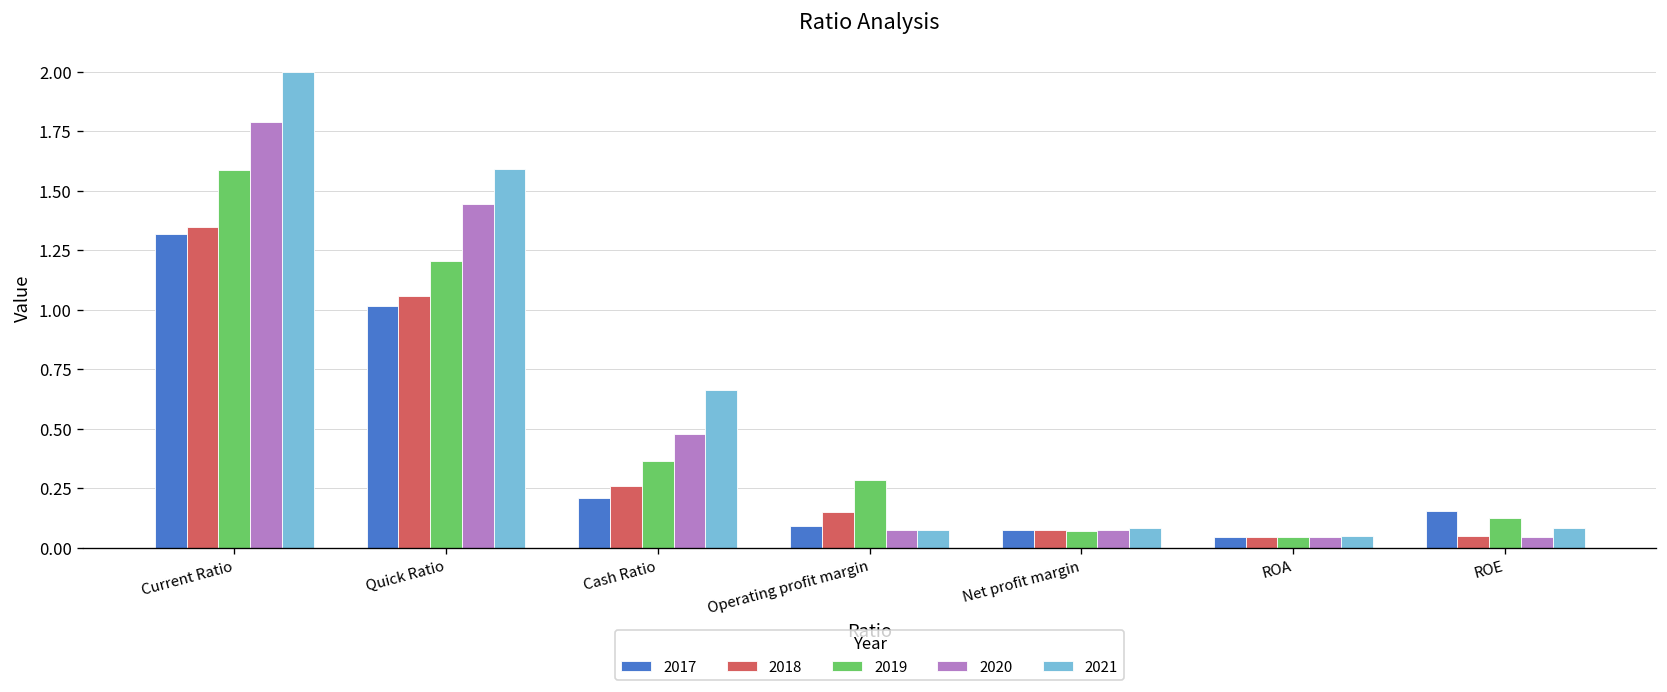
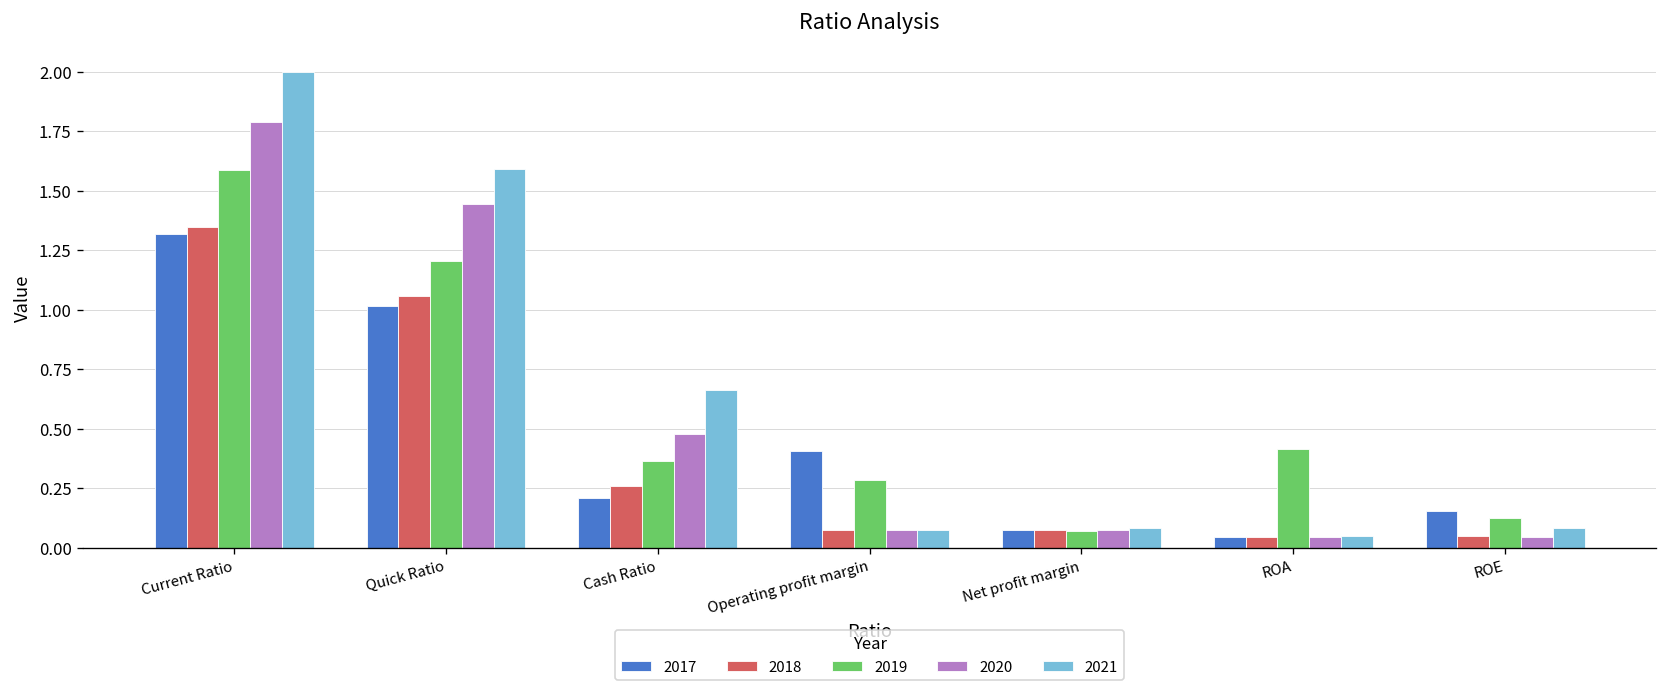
  {
    "2017": {
      "Current Ratio": 1.32,
      "Quick Ratio": 1.02,
      "Cash Ratio": 0.21,
-     "Operating profit margin": 0.09,
+     "Operating profit margin": 0.40,
      "Net profit margin": 0.07,
      "ROA": 0.05,
      "ROE": 0.15
    },
    "2018": {
      "Current Ratio": 1.35,
      "Quick Ratio": 1.06,
      "Cash Ratio": 0.26,
-     "Operating profit margin": 0.15,
+     "Operating profit margin": 0.07,
      "Net profit margin": 0.07,
      "ROA": 0.04,
      "ROE": 0.05
    },
    "2019": {
      "Current Ratio": 1.59,
      "Quick Ratio": 1.21,
      "Cash Ratio": 0.36,
      "Operating profit margin": 0.29,
      "Net profit margin": 0.07,
-     "ROA": 0.04,
+     "ROA": 0.42,
      "ROE": 0.12
    },
    "2020": {
      "Current Ratio": 1.79,
      "Quick Ratio": 1.45,
      "Cash Ratio": 0.48,
      "Operating profit margin": 0.07,
      "Net profit margin": 0.08,
      "ROA": 0.05,
      "ROE": 0.05
    },
    "2021": {
      "Current Ratio": 2.00,
      "Quick Ratio": 1.59,
      "Cash Ratio": 0.66,
      "Operating profit margin": 0.07,
      "Net profit margin": 0.08,
      "ROA": 0.05,
      "ROE": 0.08
    }
  }
